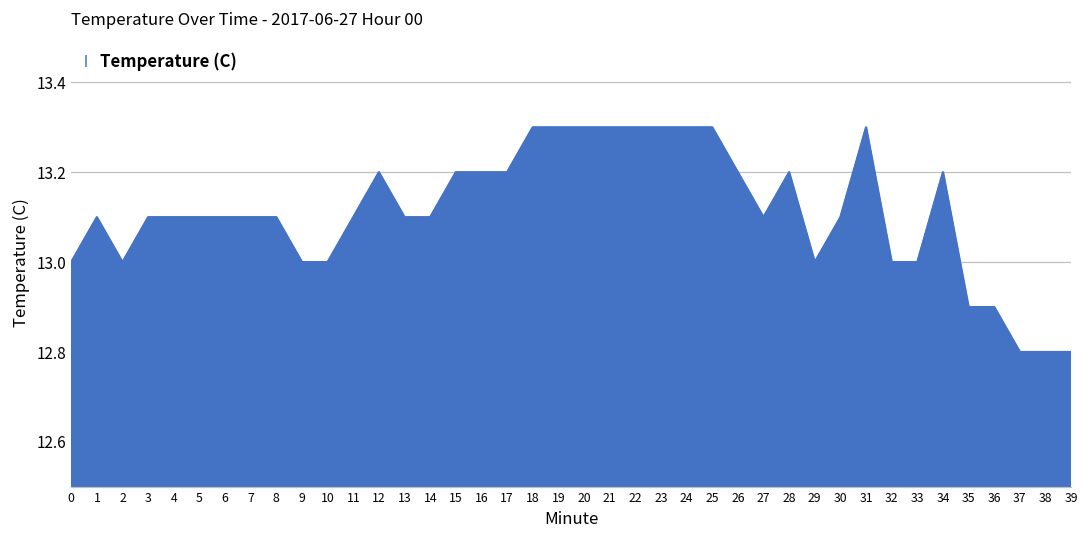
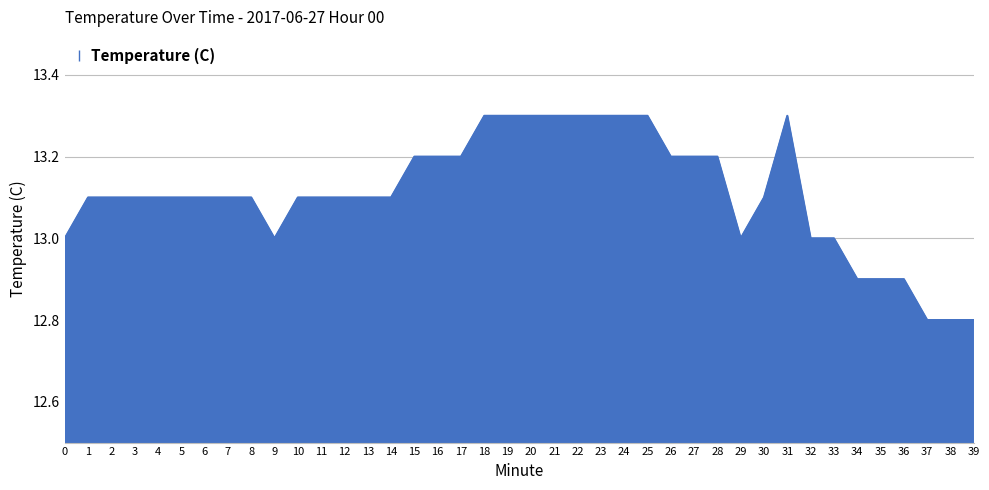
  {
    "0": 13.0,
    "1": 13.1,
-   "2": 13.0,
+   "2": 13.1,
    "3": 13.1,
    "4": 13.1,
    "5": 13.1,
    "6": 13.1,
    "7": 13.1,
    "8": 13.1,
    "9": 13.0,
-   "10": 13.0,
+   "10": 13.1,
    "11": 13.1,
-   "12": 13.2,
+   "12": 13.1,
    "13": 13.1,
    "14": 13.1,
    "15": 13.2,
    "16": 13.2,
    "17": 13.2,
    "18": 13.3,
    "19": 13.3,
    "20": 13.3,
    "21": 13.3,
    "22": 13.3,
    "23": 13.3,
    "24": 13.3,
    "25": 13.3,
    "26": 13.2,
-   "27": 13.1,
+   "27": 13.2,
    "28": 13.2,
    "29": 13.0,
    "30": 13.1,
    "31": 13.3,
    "32": 13.0,
    "33": 13.0,
-   "34": 13.2,
+   "34": 12.9,
    "35": 12.9,
    "36": 12.9,
    "37": 12.8,
    "38": 12.8,
    "39": 12.8
  }
